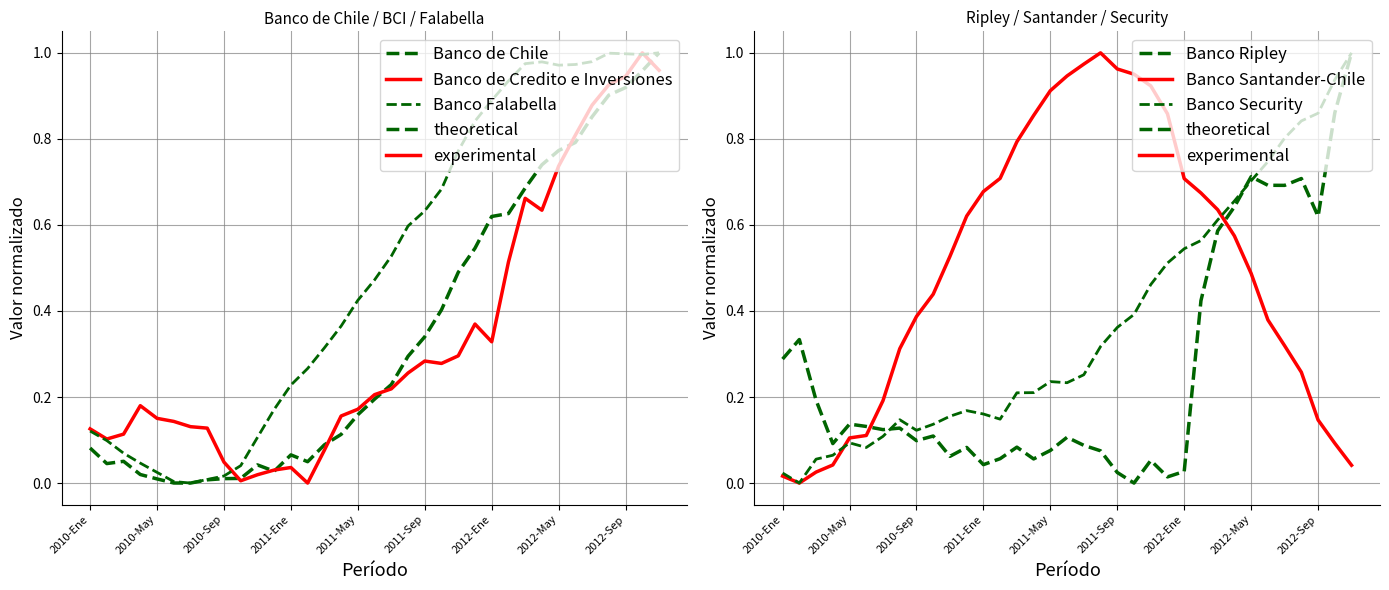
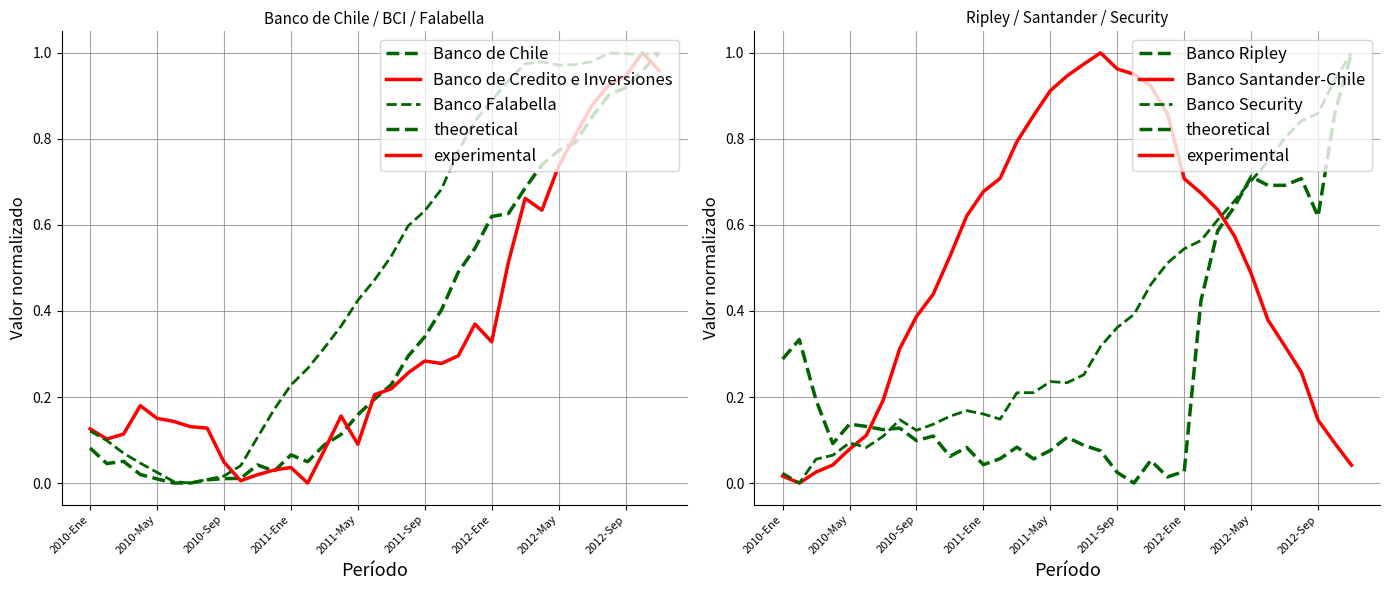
  {
    "Banco de Chile / BCI / Falabella": {
      "Banco de Credito e Inversiones": {
        "2010-May": 0.15,
        "2010-Sep": 0.05,
        "2011-Ene": 0.04,
-       "2011-May": 0.17,
+       "2011-May": 0.09,
        "2011-Sep": 0.28,
        "2012-Ene": 0.33
      }
    },
    "Ripley / Santander / Security": {
      "Banco Santander-Chile": {
        "2010-Ene": 0.02,
-       "2010-May": 0.10,
+       "2010-May": 0.08,
        "2010-Sep": 0.39,
        "2011-Ene": 0.68,
        "2011-May": 0.91,
        "2011-Sep": 0.96,
        "2012-Ene": 0.71,
        "2012-May": 0.49,
        "2012-Sep": 0.15
      }
    }
  }
